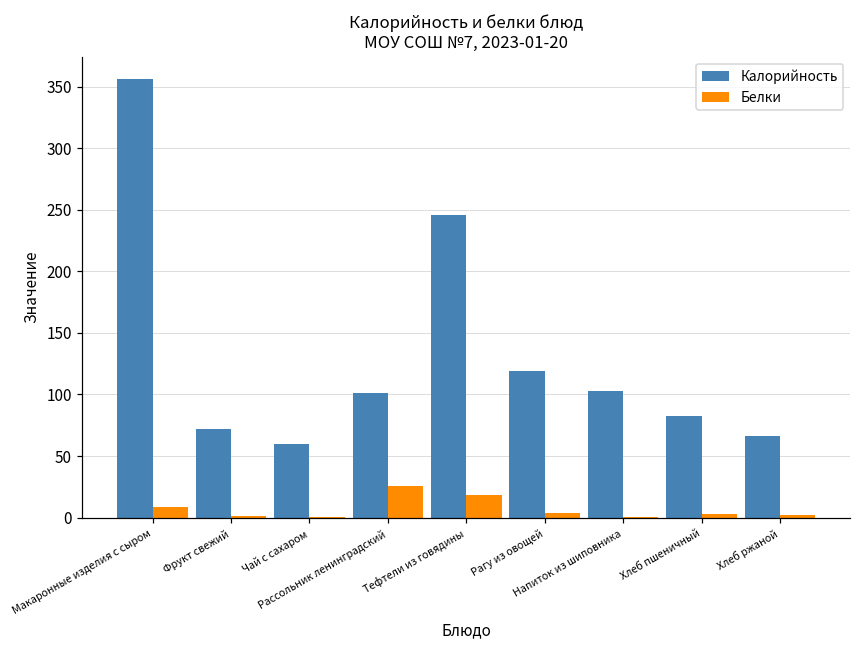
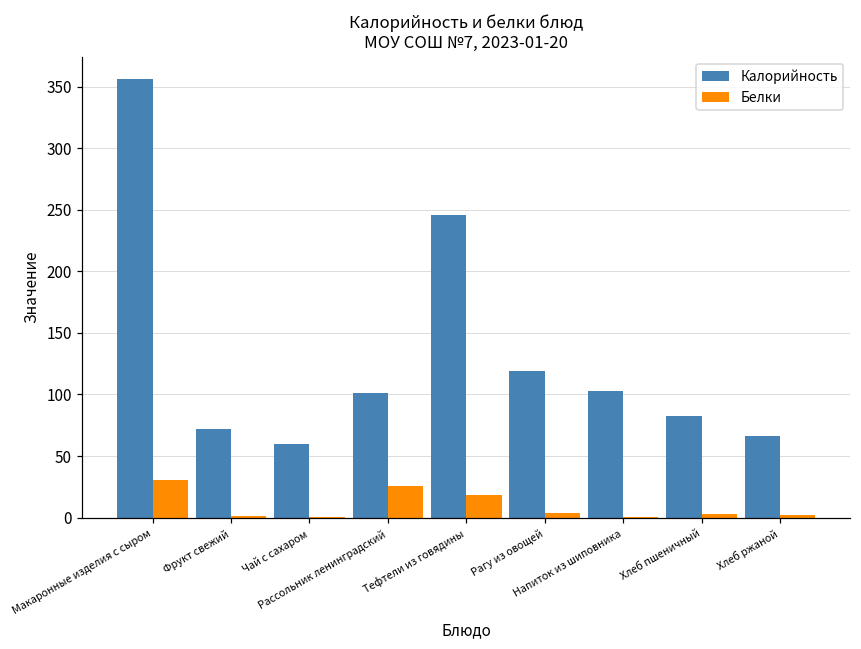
  {
    "Калорийность": {
      "Макаронные изделия с сыром": 356,
      "Фрукт свежий": 72,
      "Чай с сахаром": 60,
      "Рассольник ленинградский": 101,
      "Тефтели из говядины": 246,
      "Рагу из овощей": 119,
      "Напиток из шиповника": 103,
      "Хлеб пшеничный": 82,
      "Хлеб ржаной": 66
    },
    "Белки": {
-     "Макаронные изделия с сыром": 9,
+     "Макаронные изделия с сыром": 31,
      "Рассольник ленинградский": 26,
      "Тефтели из говядины": 18,
      "Рагу из овощей": 4,
      "Хлеб пшеничный": 3,
      "Хлеб ржаной": 2
    }
  }
